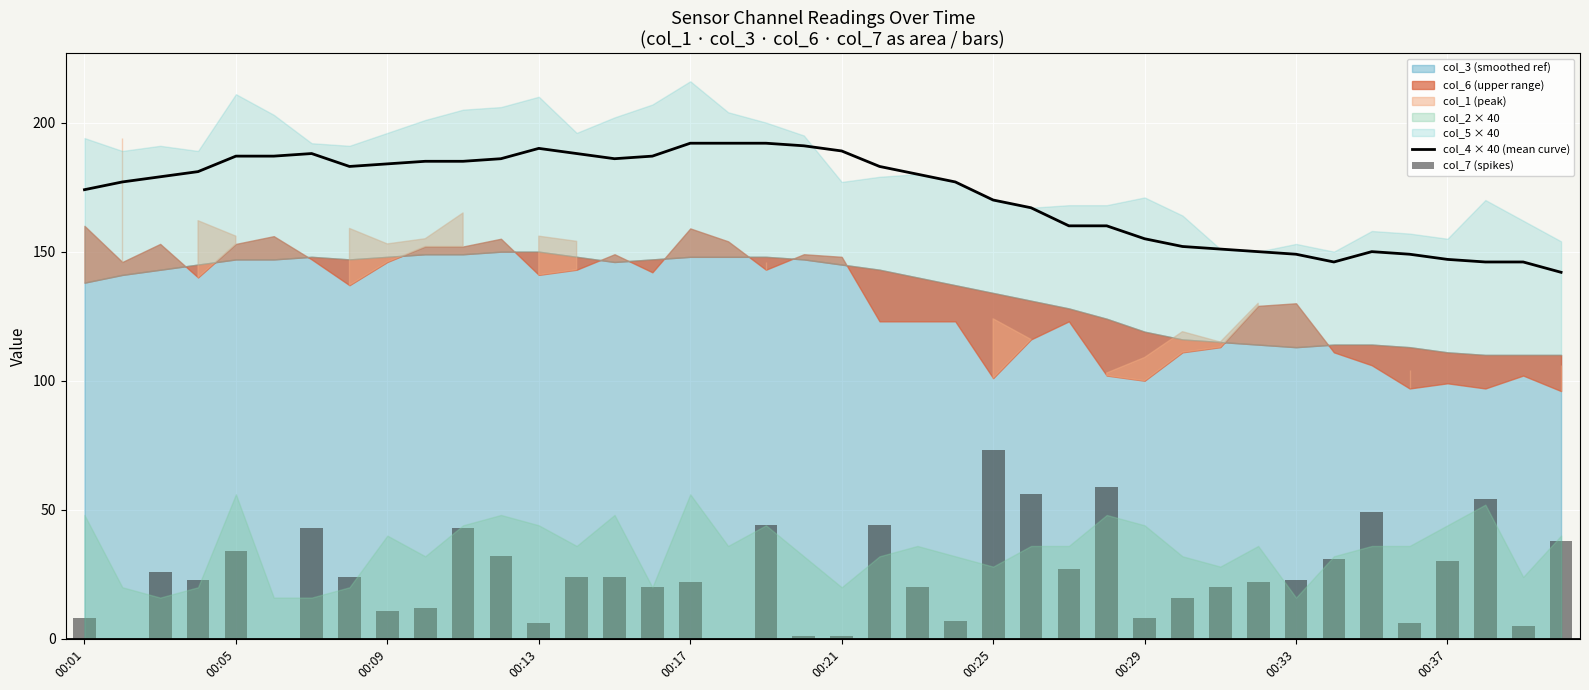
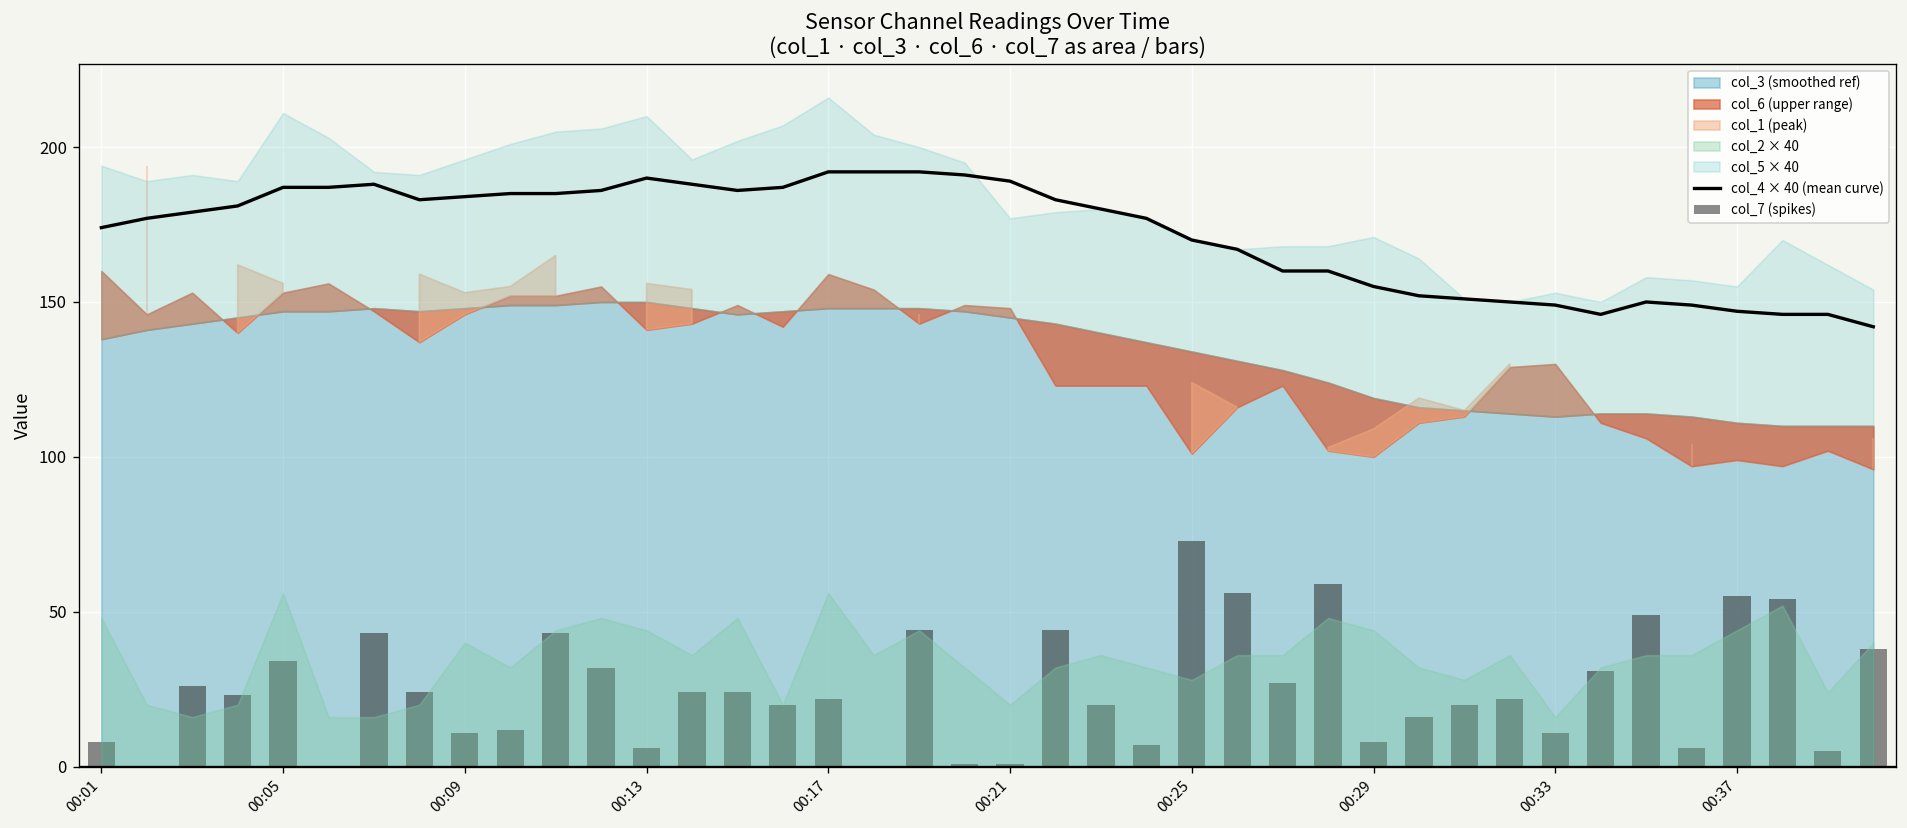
  {
    "col_7 (spikes)": {
      "00:01": 8,
      "00:05": 34,
      "00:09": 11,
      "00:13": 6,
      "00:17": 22,
      "00:21": 1,
      "00:25": 73,
      "00:29": 8,
-     "00:33": 23,
-     "00:37": 30
+     "00:33": 11,
+     "00:37": 55
    },
    "col_4 × 40 (mean curve)": {
      "00:01": 174,
      "00:05": 187,
      "00:09": 184,
      "00:13": 190,
      "00:17": 192,
      "00:21": 189,
      "00:29": 155,
      "00:33": 149,
      "00:37": 147
    }
  }
